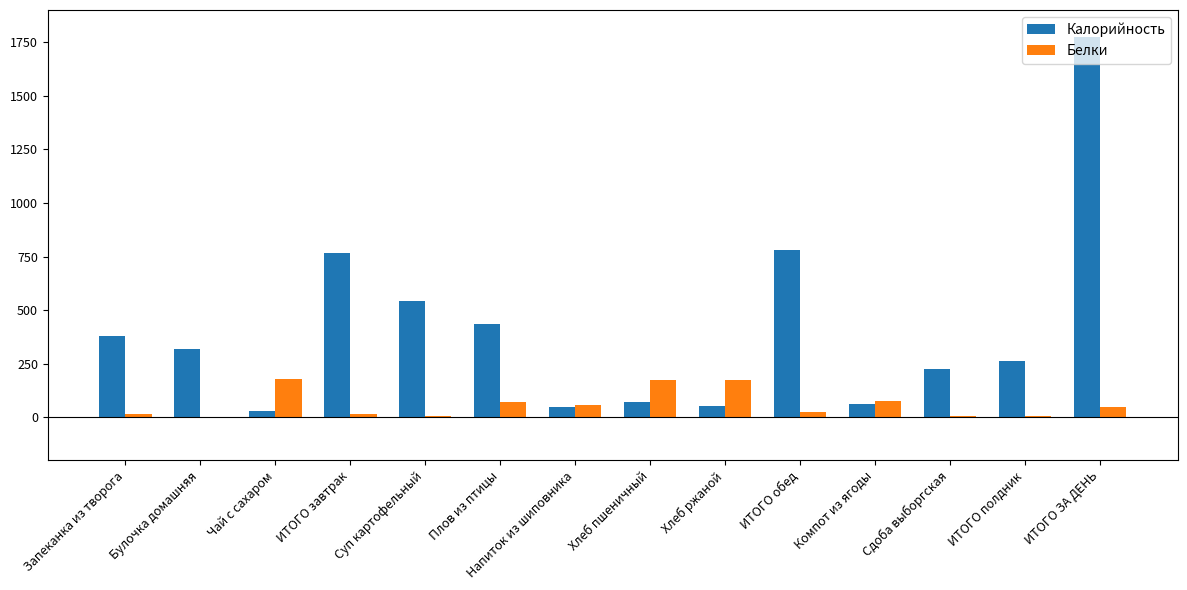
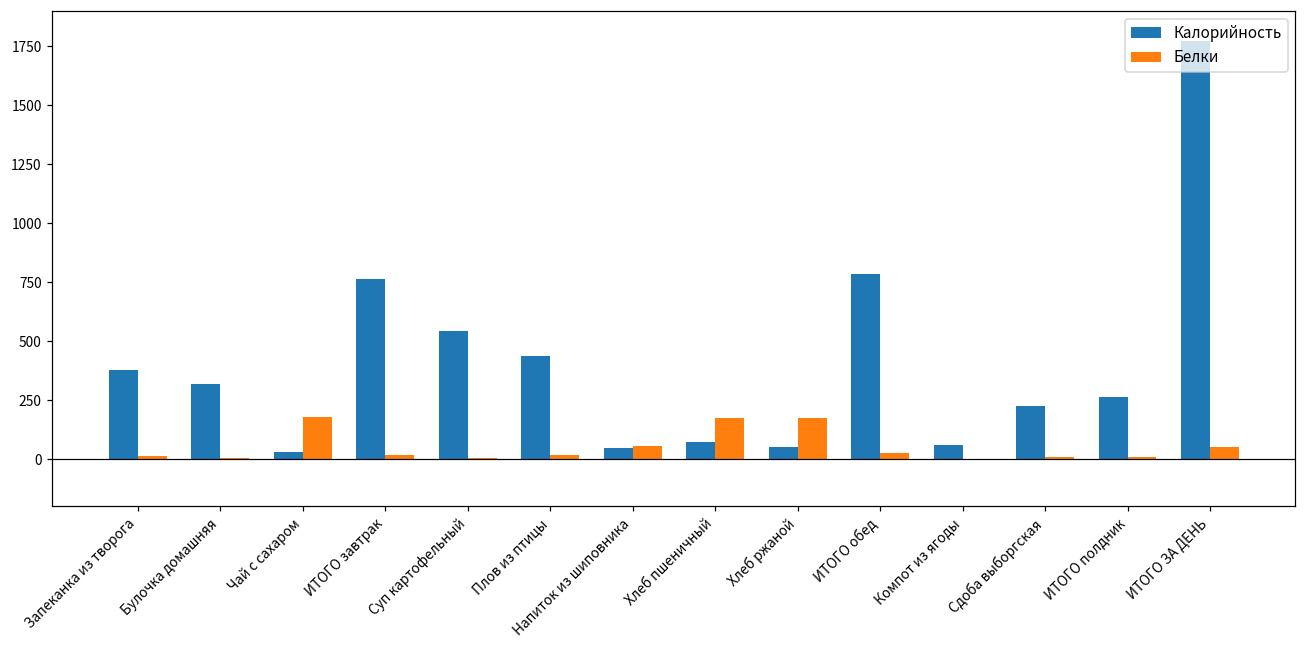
  {
    "Калорийность": {
      "Запеканка из творога": 380,
      "Булочка домашняя": 320,
      "Чай с сахаром": 30,
      "ИТОГО завтрак": 770,
      "Суп картофельный": 540,
      "Плов из птицы": 440,
      "Напиток из шиповника": 50,
      "Хлеб пшеничный": 70,
      "Хлеб ржаной": 50,
      "ИТОГО обед": 780,
      "Компот из ягоды": 60,
      "Сдоба выборгская": 220,
      "ИТОГО полдник": 260
    },
    "Белки": {
      "Запеканка из творога": 10,
      "Чай с сахаром": 180,
      "ИТОГО завтрак": 20,
-     "Плов из птицы": 70,
+     "Плов из птицы": 20,
      "Напиток из шиповника": 60,
      "Хлеб пшеничный": 170,
      "Хлеб ржаной": 170,
      "ИТОГО обед": 20,
-     "Компот из ягоды": 80,
+     "Компот из ягоды": 0,
      "ИТОГО ЗА ДЕНЬ": 50
    }
  }
